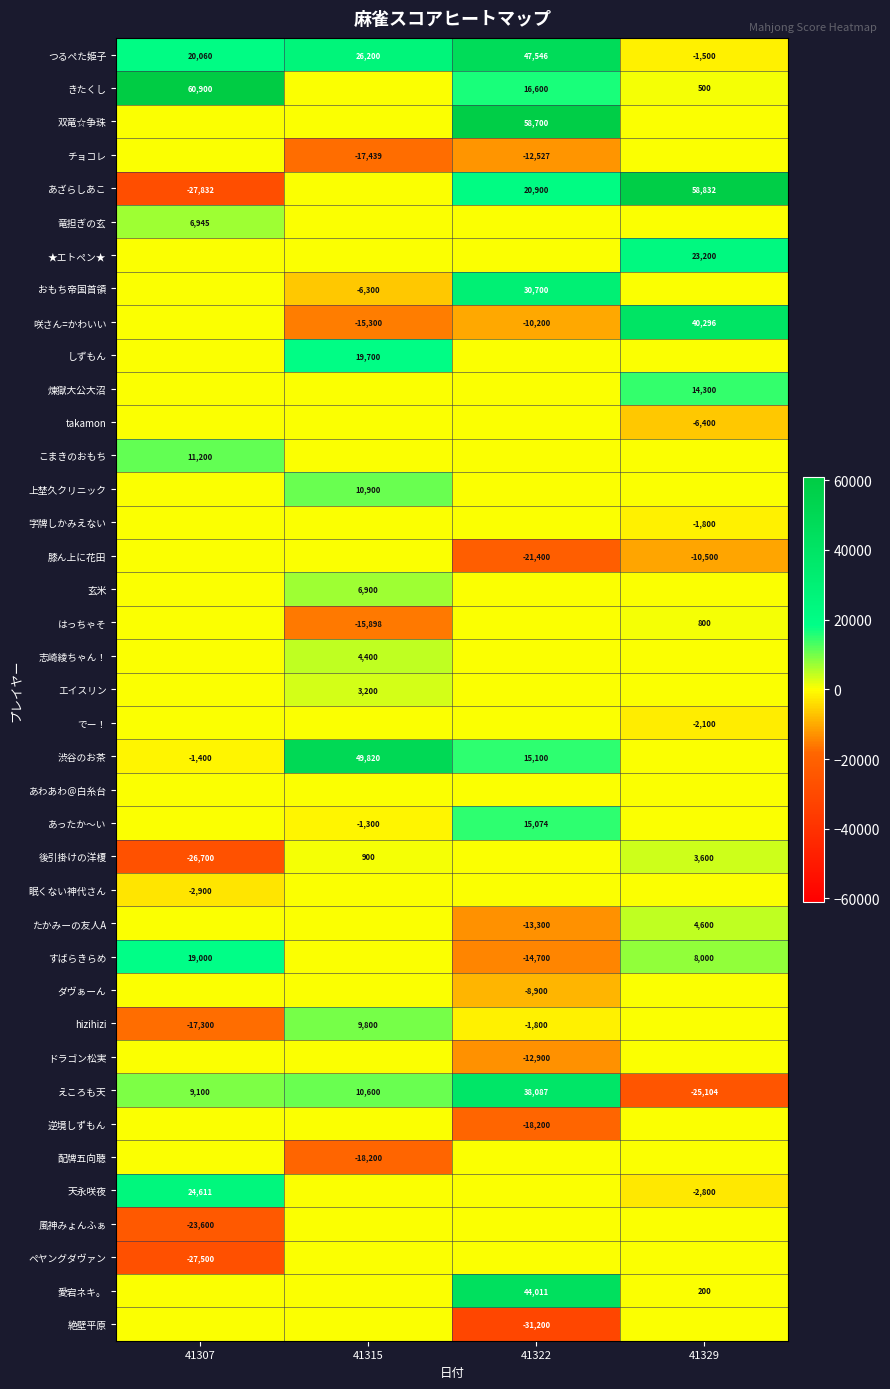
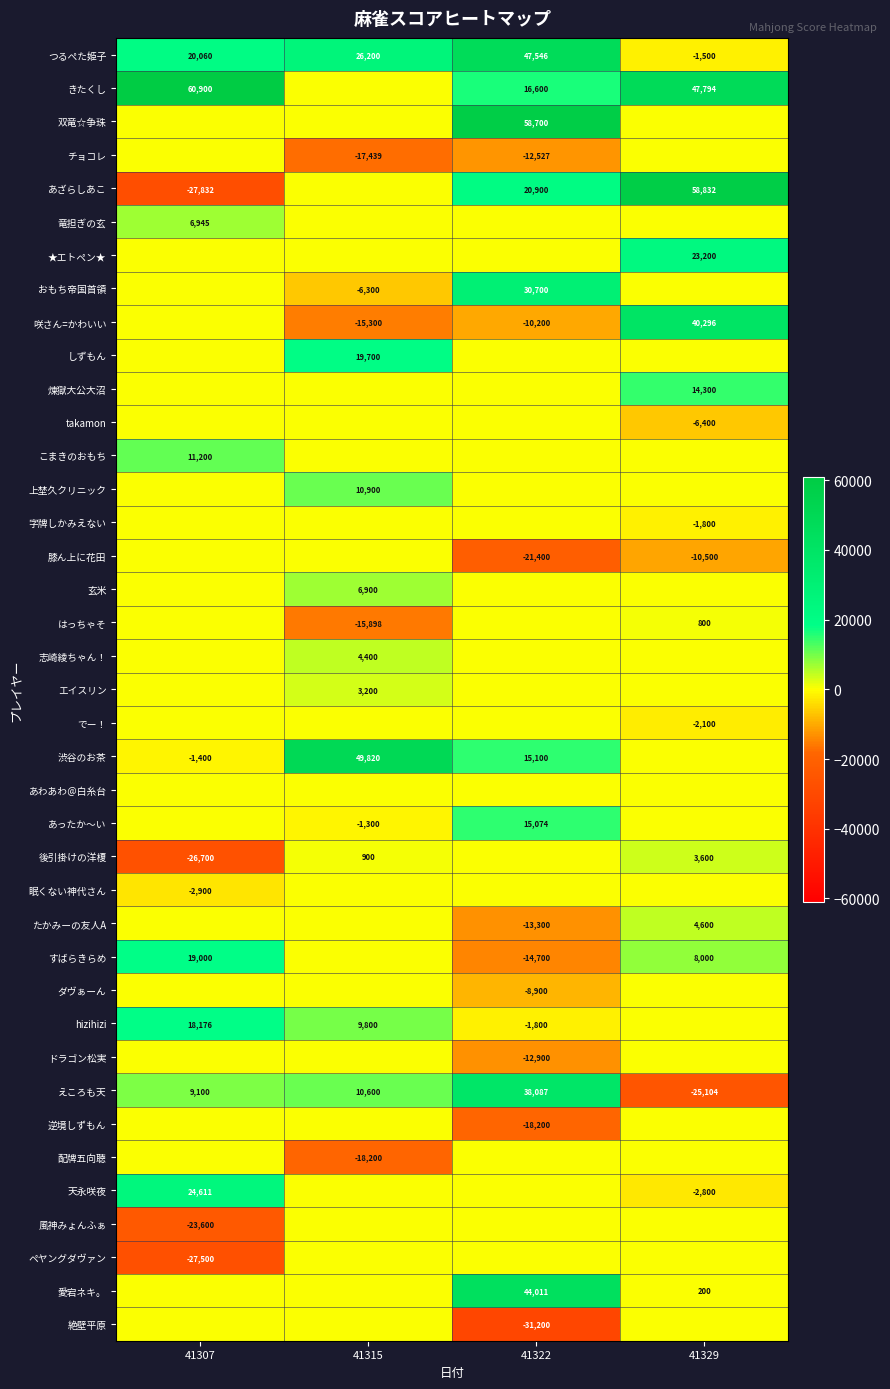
  {
    "つるぺた姫子": {
      "41307": "20,060",
      "41315": "26,200",
      "41322": "47,546",
      "41329": "-1,500"
    },
    "きたくし": {
      "41307": "60,900",
      "41322": "16,600",
-     "41329": "500"
+     "41329": "47,794"
    },
    "双竜☆争珠": {
      "41322": "58,700"
    },
    "チョコレ": {
      "41315": "-17,439",
      "41322": "-12,527"
    },
    "あざらしあこ": {
      "41307": "-27,832",
      "41322": "20,900",
      "41329": "58,832"
    },
    "竜担ぎの玄": {
      "41307": "6,945"
    },
    "★エトペン★": {
      "41329": "23,200"
    },
    "おもち帝国首領": {
      "41315": "-6,300",
      "41322": "30,700"
    },
    "咲さん=かわいい": {
      "41315": "-15,300",
      "41322": "-10,200",
      "41329": "40,296"
    },
    "しずもん": {
      "41315": "19,700"
    },
    "煉獄大公大沼": {
      "41329": "14,300"
    },
    "takamon": {
      "41329": "-6,400"
    },
    "こまきのおもち": {
      "41307": "11,200"
    },
    "上埜久クリニック": {
      "41315": "10,900"
    },
    "字牌しかみえない": {
      "41329": "-1,800"
    },
    "膝ん上に花田": {
      "41322": "-21,400",
      "41329": "-10,500"
    },
    "玄米": {
      "41315": "6,900"
    },
    "はっちゃそ": {
      "41315": "-15,898",
      "41329": "800"
    },
    "志崎綾ちゃん！": {
      "41315": "4,400"
    },
    "エイスリン": {
      "41315": "3,200"
    },
    "でー！": {
      "41329": "-2,100"
    },
    "渋谷のお茶": {
      "41307": "-1,400",
      "41315": "49,820",
      "41322": "15,100"
    },
    "あったか～い": {
      "41315": "-1,300",
      "41322": "15,074"
    },
    "後引掛けの洋榎": {
      "41307": "-26,700",
      "41315": "900",
      "41329": "3,600"
    },
    "眠くない神代さん": {
      "41307": "-2,900"
    },
    "たかみーの友人A": {
      "41322": "-13,300",
      "41329": "4,600"
    },
    "すばらきらめ": {
      "41307": "19,000",
      "41322": "-14,700",
      "41329": "8,000"
    },
    "ダヴぁーん": {
      "41322": "-8,900"
    },
    "hizihizi": {
-     "41307": "-17,300",
+     "41307": "18,176",
      "41315": "9,800",
      "41322": "-1,800"
    },
    "ドラゴン松実": {
      "41322": "-12,900"
    },
    "えころも天": {
      "41307": "9,100",
      "41315": "10,600",
      "41322": "38,087",
      "41329": "-25,104"
    },
    "逆境しずもん": {
      "41322": "-18,200"
    },
    "配牌五向聴": {
      "41315": "-18,200"
    },
    "天永咲夜": {
      "41307": "24,611",
      "41329": "-2,800"
    },
    "風神みょんふぁ": {
      "41307": "-23,600"
    },
    "ペヤングダヴァン": {
      "41307": "-27,500"
    },
    "愛宕ネキ。": {
      "41322": "44,011",
      "41329": "200"
    },
    "絶壁平原": {
      "41322": "-31,200"
    }
  }
